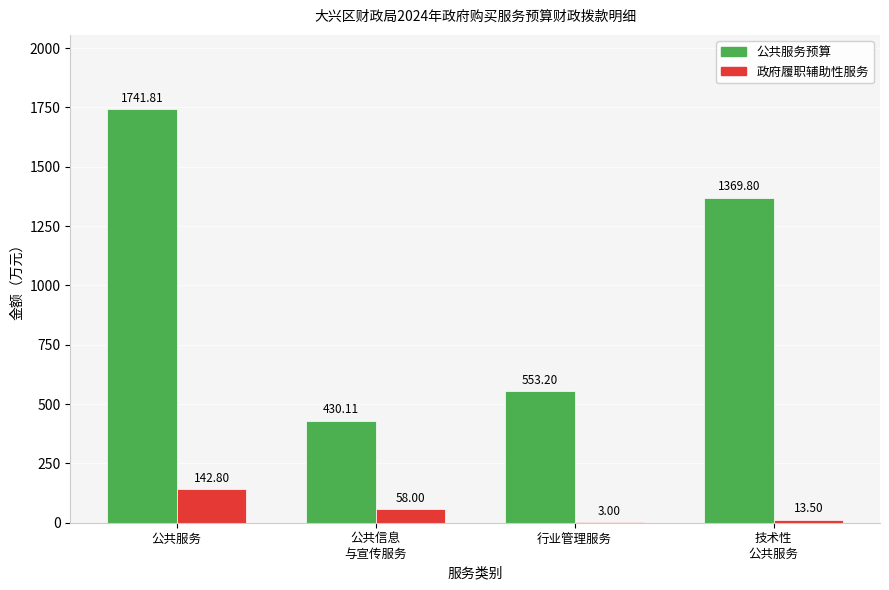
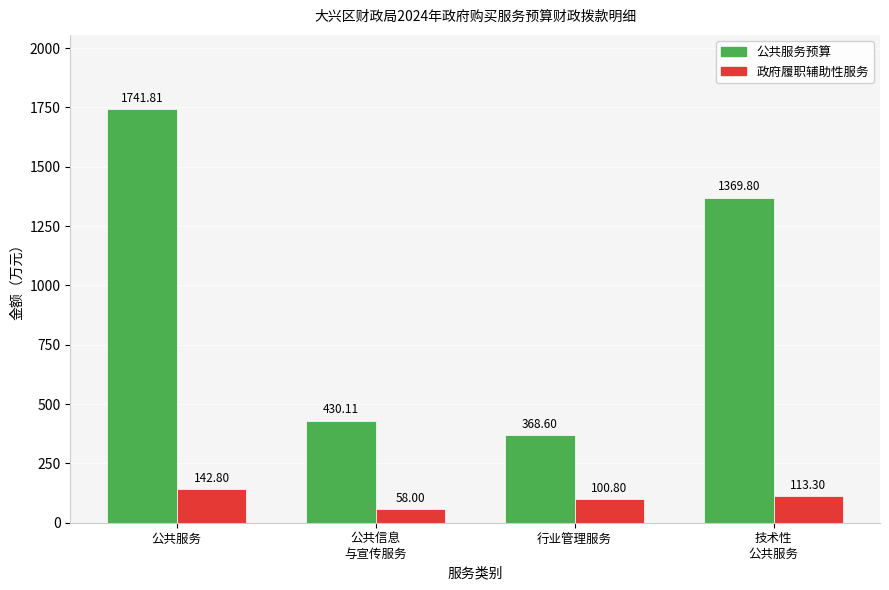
  {
    "公共服务预算": {
      "公共服务": 1741.81,
      "公共信息 与宣传服务": 430.11,
-     "行业管理服务": 553.20,
+     "行业管理服务": 368.60,
      "技术性 公共服务": 1369.80
    },
    "政府履职辅助性服务": {
      "公共服务": 142.80,
      "公共信息 与宣传服务": 58.00,
-     "行业管理服务": 3.00,
-     "技术性 公共服务": 13.50
+     "行业管理服务": 100.80,
+     "技术性 公共服务": 113.30
    }
  }
